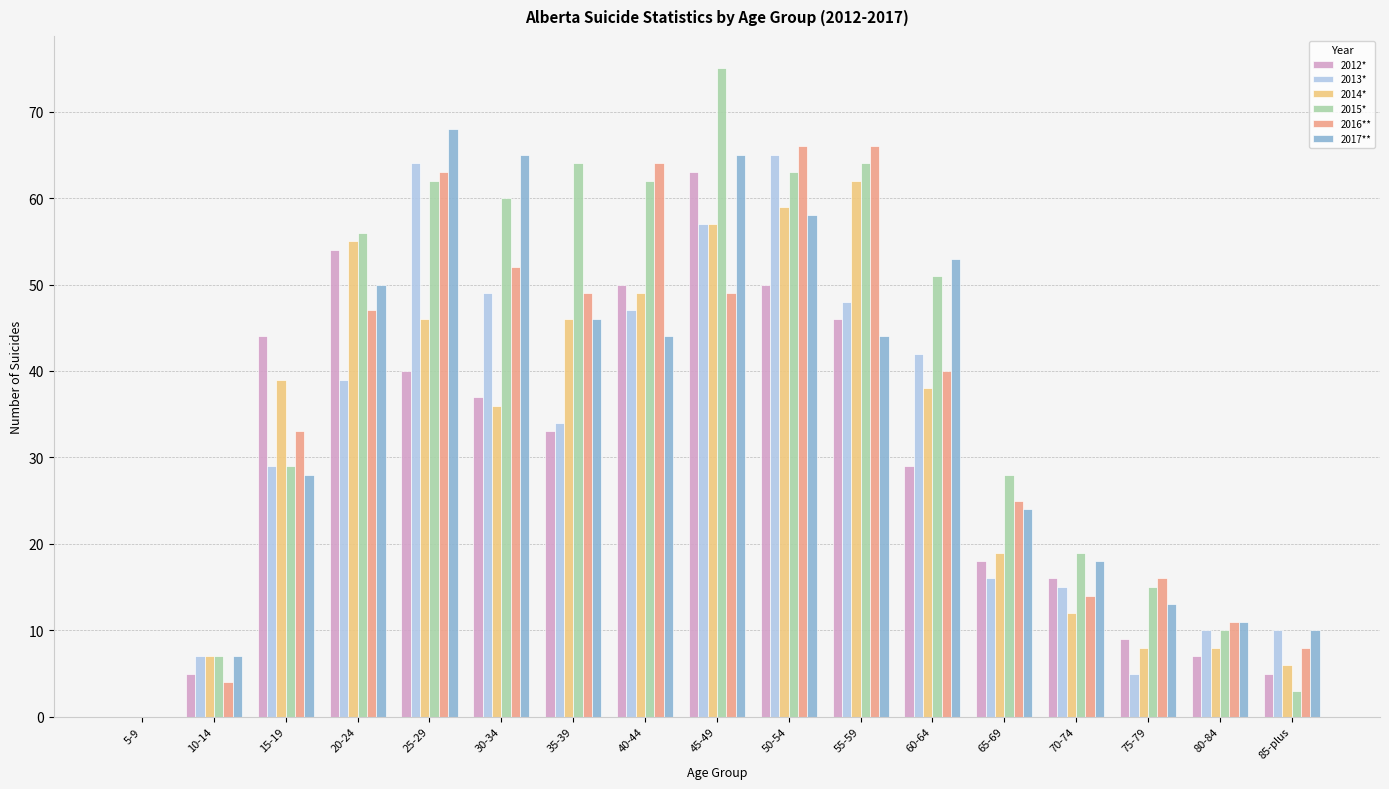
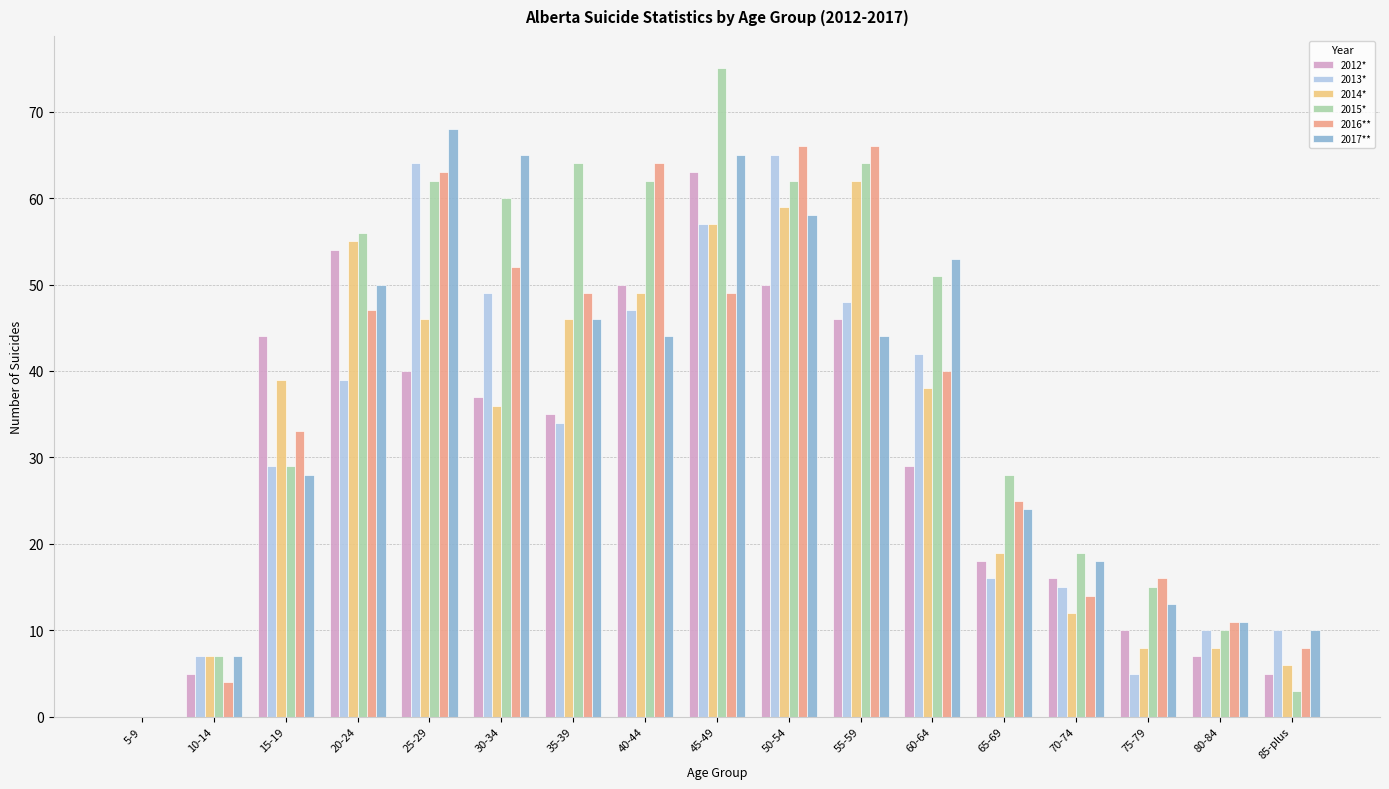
  {
    "2012*": {
      "5-9": 0,
      "10-14": 5,
      "15-19": 44,
      "20-24": 54,
      "25-29": 40,
      "30-34": 37,
-     "35-39": 33,
+     "35-39": 35,
      "40-44": 50,
      "45-49": 63,
      "50-54": 50,
      "55-59": 46,
      "60-64": 29,
      "65-69": 18,
      "70-74": 16,
-     "75-79": 9,
+     "75-79": 10,
      "80-84": 7,
      "85-plus": 5
    },
    "2015*": {
      "5-9": 0,
      "10-14": 7,
      "15-19": 29,
      "20-24": 56,
      "25-29": 62,
      "30-34": 60,
      "35-39": 64,
      "40-44": 62,
      "45-49": 75,
-     "50-54": 63,
+     "50-54": 62,
      "55-59": 64,
      "60-64": 51,
      "65-69": 28,
      "70-74": 19,
      "75-79": 15,
      "80-84": 10,
      "85-plus": 3
    }
  }
